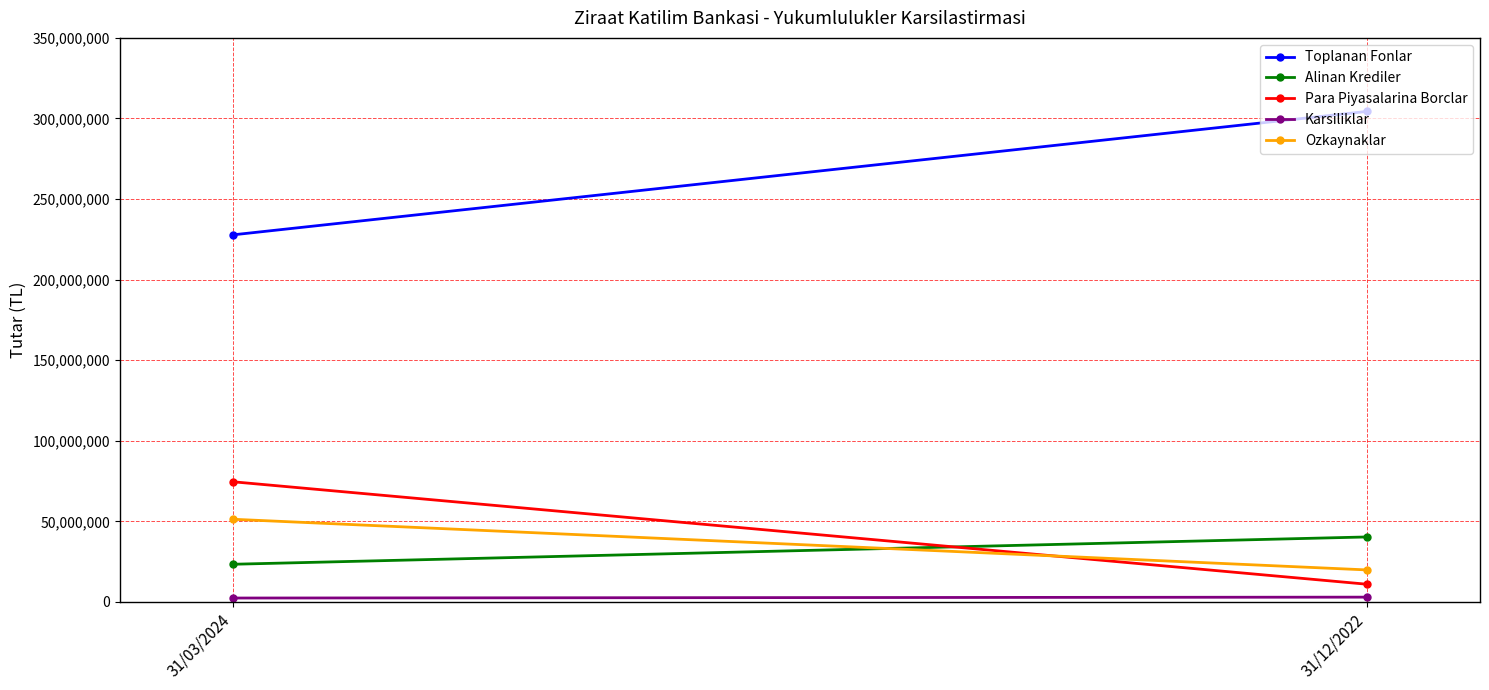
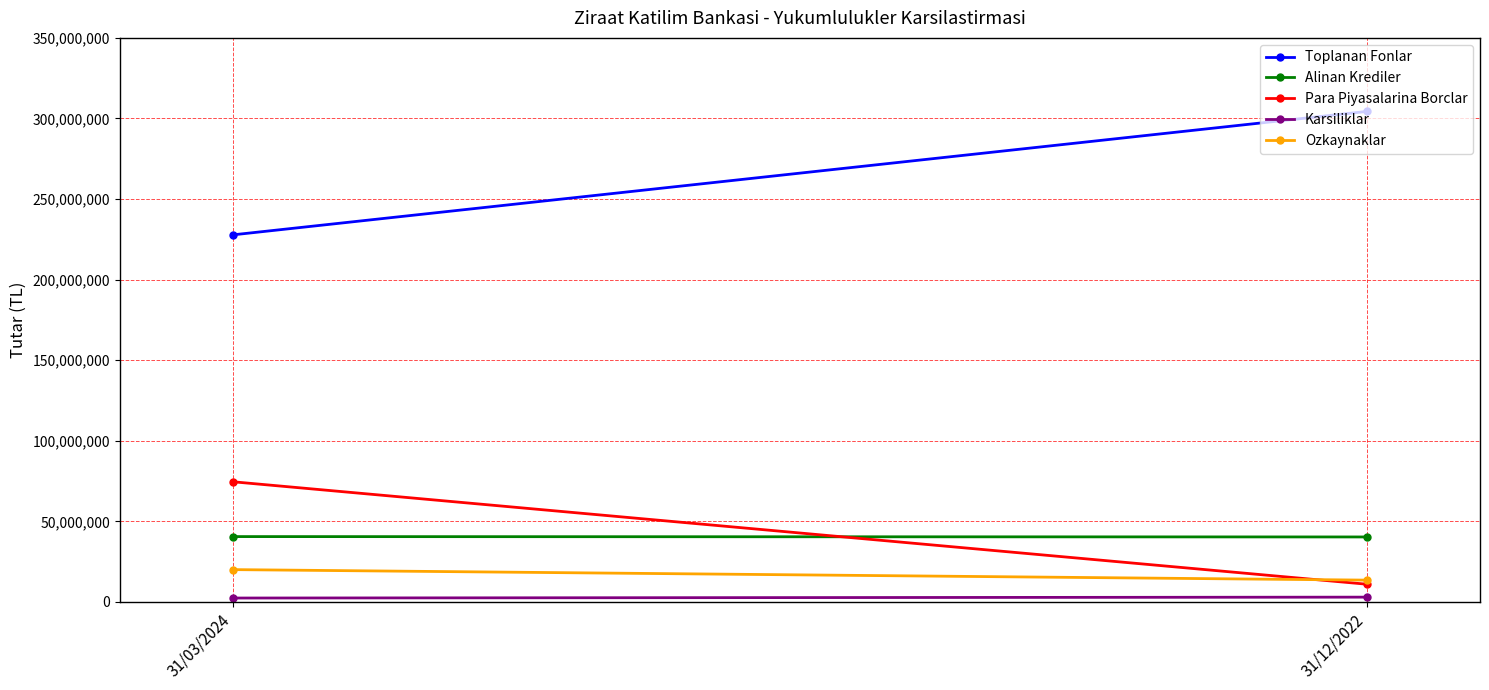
  {
    "Toplanan Fonlar": {
      "31/03/2024": "228,000,000"
    },
    "Alinan Krediler": {
-     "31/03/2024": "23,000,000",
+     "31/03/2024": "41,000,000",
      "31/12/2022": "40,000,000"
    },
    "Para Piyasalarina Borclar": {
      "31/03/2024": "75,000,000",
      "31/12/2022": "11,000,000"
    },
    "Karsiliklar": {
      "31/03/2024": "2,000,000",
      "31/12/2022": "3,000,000"
    },
    "Ozkaynaklar": {
-     "31/03/2024": "51,000,000",
-     "31/12/2022": "20,000,000"
+     "31/03/2024": "20,000,000",
+     "31/12/2022": "13,000,000"
    }
  }
